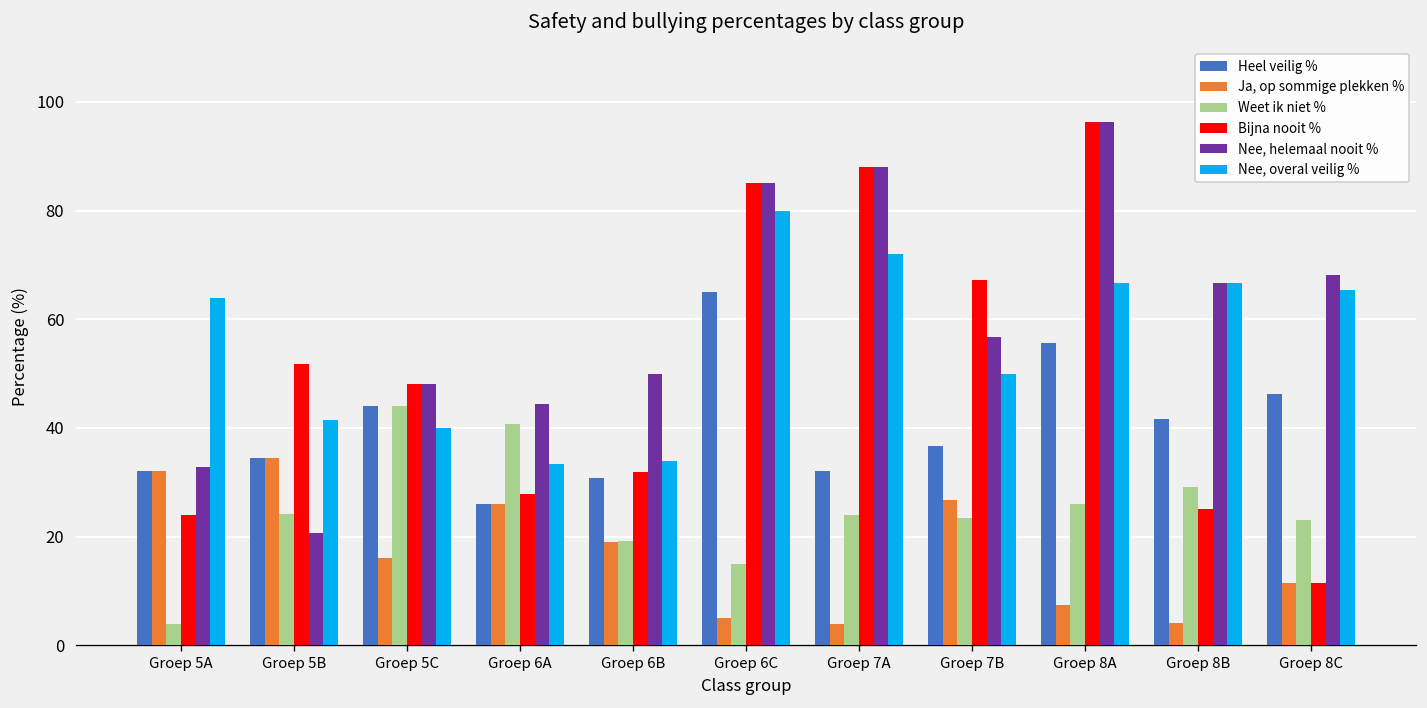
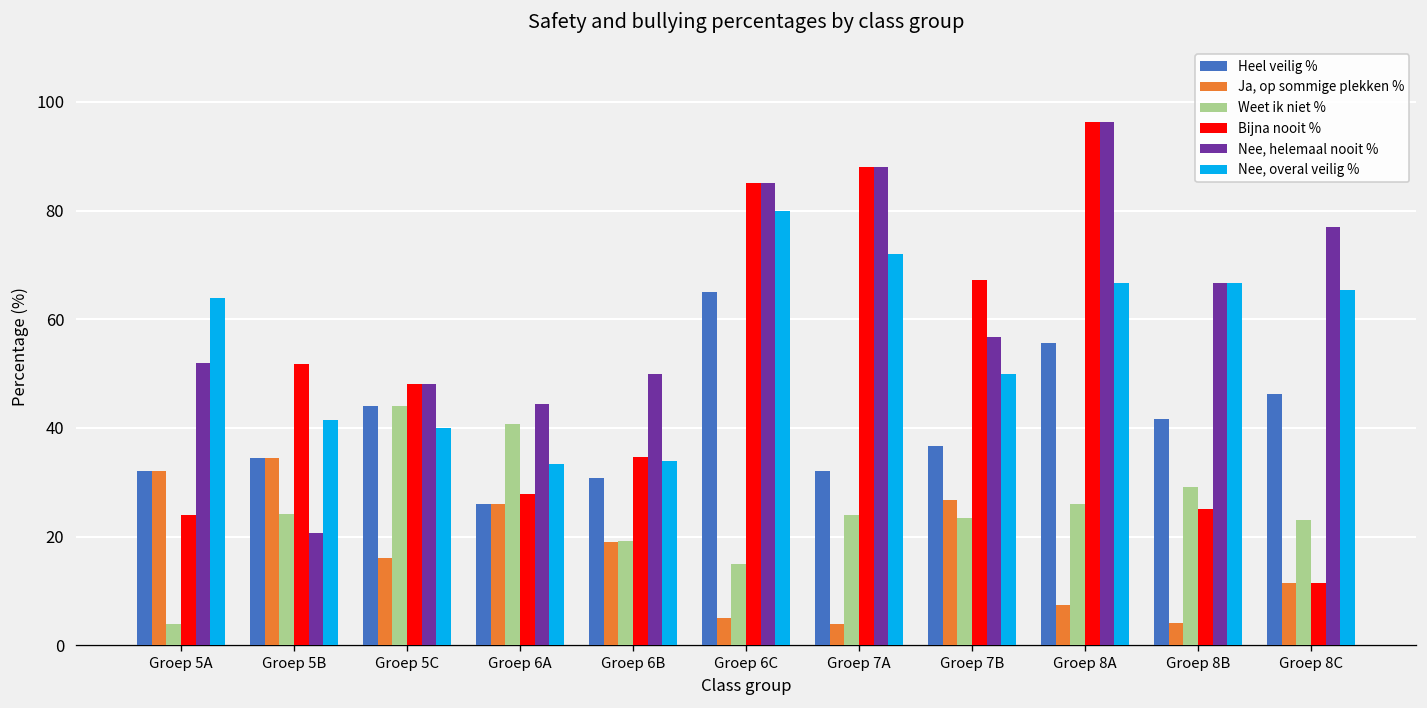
  {
    "Heel veilig %": {
      "Groep 5A": 32,
      "Groep 5B": 34,
      "Groep 5C": 44,
      "Groep 6A": 26,
      "Groep 6B": 31,
      "Groep 6C": 65,
      "Groep 7A": 32,
      "Groep 7B": 37,
      "Groep 8A": 56,
      "Groep 8B": 42,
      "Groep 8C": 46
    },
    "Ja, op sommige plekken %": {
      "Groep 5A": 32,
      "Groep 5B": 34,
      "Groep 5C": 16,
      "Groep 6A": 26,
      "Groep 6B": 19,
      "Groep 6C": 5,
      "Groep 7A": 4,
      "Groep 7B": 27,
      "Groep 8A": 7,
      "Groep 8B": 4,
      "Groep 8C": 12
    },
    "Weet ik niet %": {
      "Groep 5A": 4,
      "Groep 5B": 24,
      "Groep 5C": 44,
      "Groep 6A": 41,
      "Groep 6B": 19,
      "Groep 6C": 15,
      "Groep 7A": 24,
      "Groep 7B": 23,
      "Groep 8A": 26,
      "Groep 8B": 29,
      "Groep 8C": 23
    },
    "Bijna nooit %": {
      "Groep 5A": 24,
      "Groep 5B": 52,
      "Groep 5C": 48,
      "Groep 6A": 28,
-     "Groep 6B": 32,
+     "Groep 6B": 35,
      "Groep 6C": 85,
      "Groep 7A": 88,
      "Groep 7B": 67,
      "Groep 8A": 96,
      "Groep 8B": 25,
      "Groep 8C": 12
    },
    "Nee, helemaal nooit %": {
-     "Groep 5A": 33,
+     "Groep 5A": 52,
      "Groep 5B": 21,
      "Groep 5C": 48,
      "Groep 6A": 44,
      "Groep 6B": 50,
      "Groep 6C": 85,
      "Groep 7A": 88,
      "Groep 7B": 57,
      "Groep 8A": 96,
      "Groep 8B": 67,
-     "Groep 8C": 68
+     "Groep 8C": 77
    },
    "Nee, overal veilig %": {
      "Groep 5A": 64,
      "Groep 5B": 41,
      "Groep 5C": 40,
      "Groep 6A": 33,
      "Groep 6B": 34,
      "Groep 6C": 80,
      "Groep 7A": 72,
      "Groep 7B": 50,
      "Groep 8A": 67,
      "Groep 8B": 67,
      "Groep 8C": 65
    }
  }
